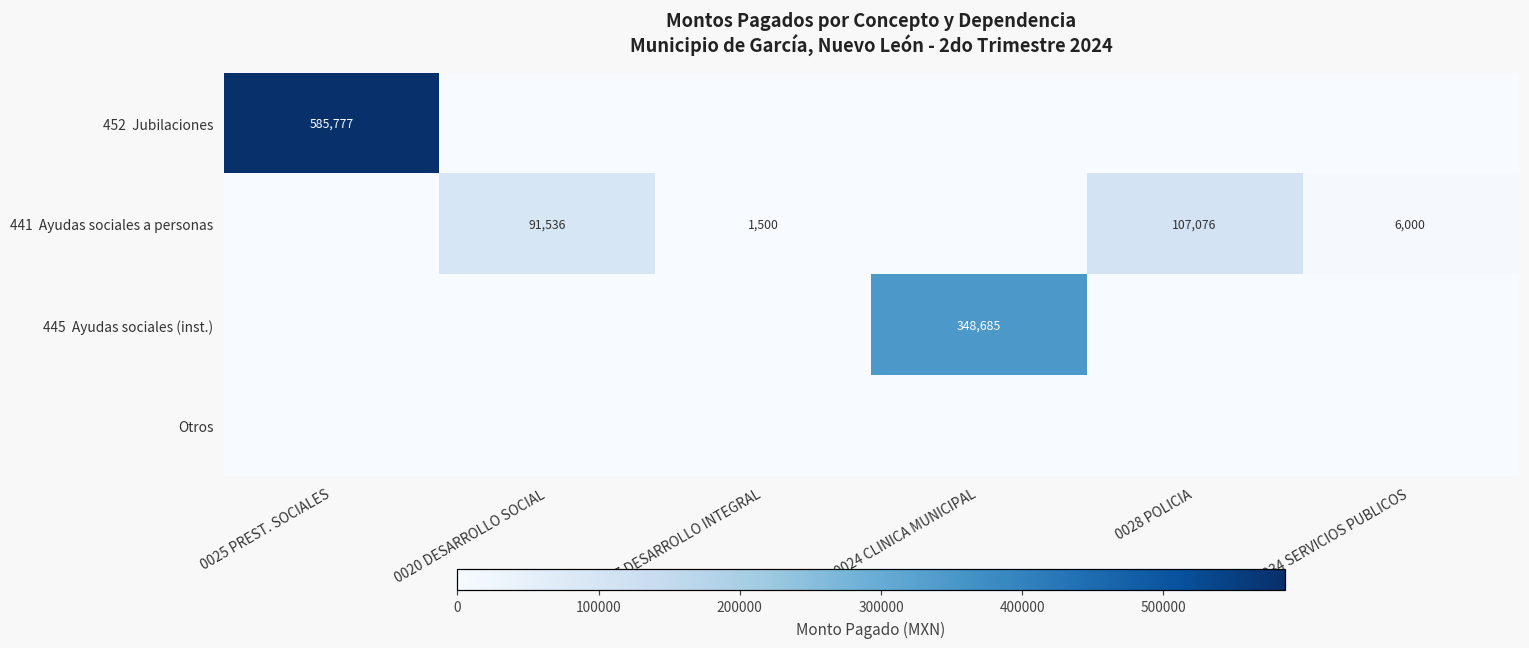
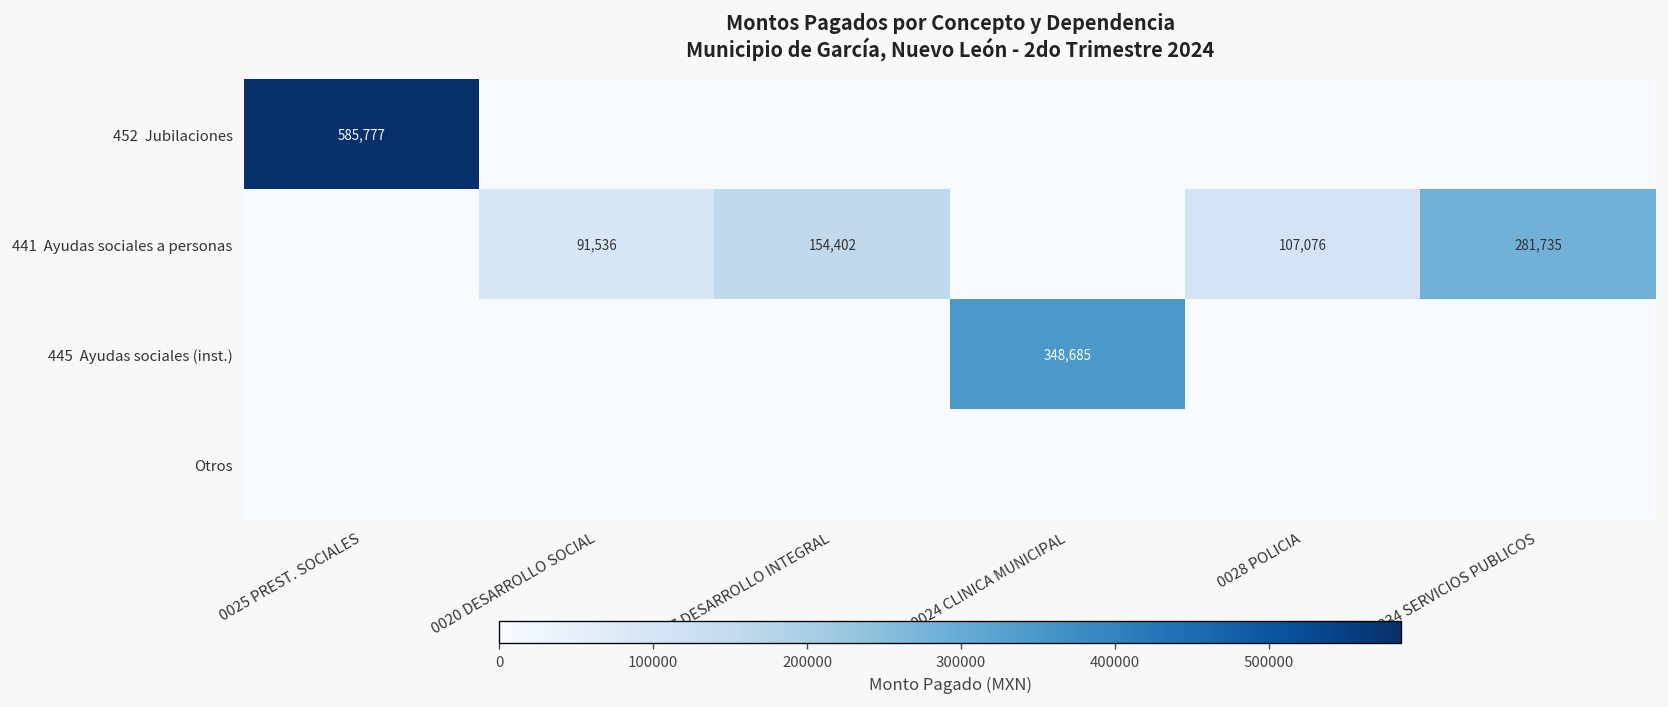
  {
    "452 Jubilaciones": {
      "0025 PREST. SOCIALES": "585,777"
    },
    "441 Ayudas sociales a personas": {
      "0020 DESARROLLO SOCIAL": "91,536",
-     "0027 DESARROLLO INTEGRAL": "1,500",
+     "0027 DESARROLLO INTEGRAL": "154,402",
      "0028 POLICIA": "107,076",
-     "0034 SERVICIOS PUBLICOS": "6,000"
+     "0034 SERVICIOS PUBLICOS": "281,735"
    },
    "445 Ayudas sociales (inst.)": {
      "0024 CLINICA MUNICIPAL": "348,685"
    }
  }
